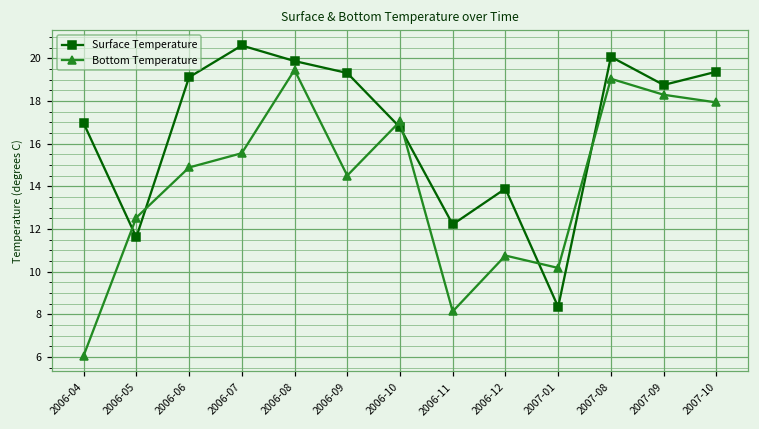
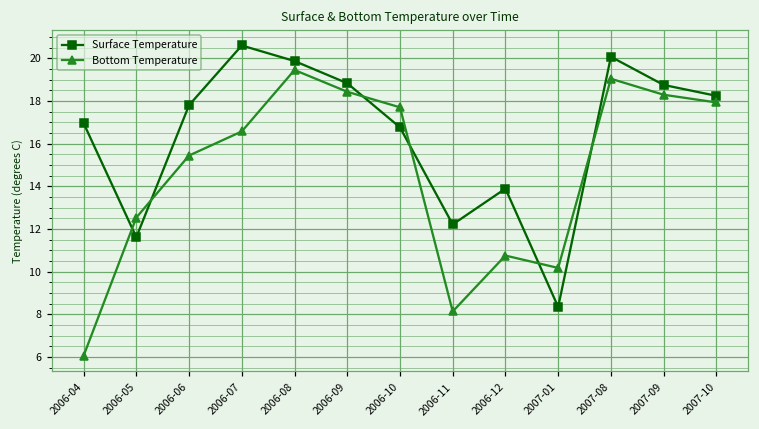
  {
    "Surface Temperature": {
      "2006-04": 17.0,
      "2006-05": 11.6,
-     "2006-06": 19.1,
+     "2006-06": 17.8,
      "2006-07": 20.6,
      "2006-08": 19.9,
-     "2006-09": 19.3,
+     "2006-09": 18.8,
      "2006-10": 16.8,
      "2006-11": 12.2,
      "2006-12": 13.9,
      "2007-01": 8.4,
      "2007-08": 20.1,
      "2007-09": 18.8,
-     "2007-10": 19.4
+     "2007-10": 18.3
    },
    "Bottom Temperature": {
      "2006-04": 6.1,
      "2006-05": 12.5,
-     "2006-06": 14.9,
-     "2006-07": 15.6,
+     "2006-06": 15.5,
+     "2006-07": 16.6,
      "2006-08": 19.5,
-     "2006-09": 14.5,
-     "2006-10": 17.1,
+     "2006-09": 18.4,
+     "2006-10": 17.7,
      "2006-11": 8.1,
      "2006-12": 10.8,
      "2007-01": 10.2,
      "2007-08": 19.1,
      "2007-09": 18.3,
      "2007-10": 17.9
    }
  }
